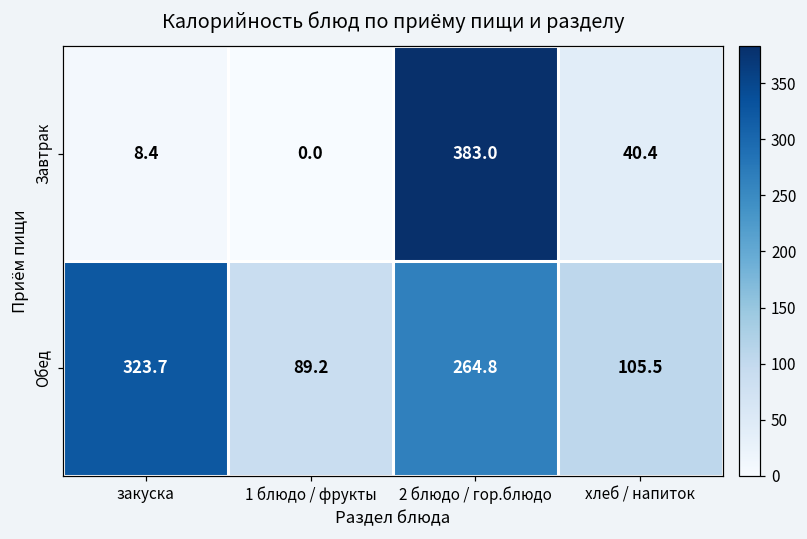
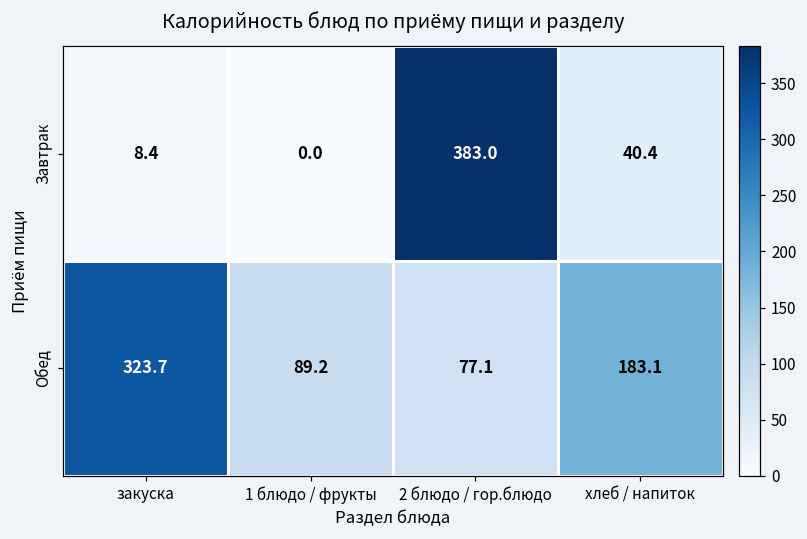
  {
    "Завтрак": {
      "закуска": 8.4,
      "1 блюдо / фрукты": 0.0,
      "2 блюдо / гор.блюдо": 383.0,
      "хлеб / напиток": 40.4
    },
    "Обед": {
      "закуска": 323.7,
      "1 блюдо / фрукты": 89.2,
-     "2 блюдо / гор.блюдо": 264.8,
-     "хлеб / напиток": 105.5
+     "2 блюдо / гор.блюдо": 77.1,
+     "хлеб / напиток": 183.1
    }
  }
